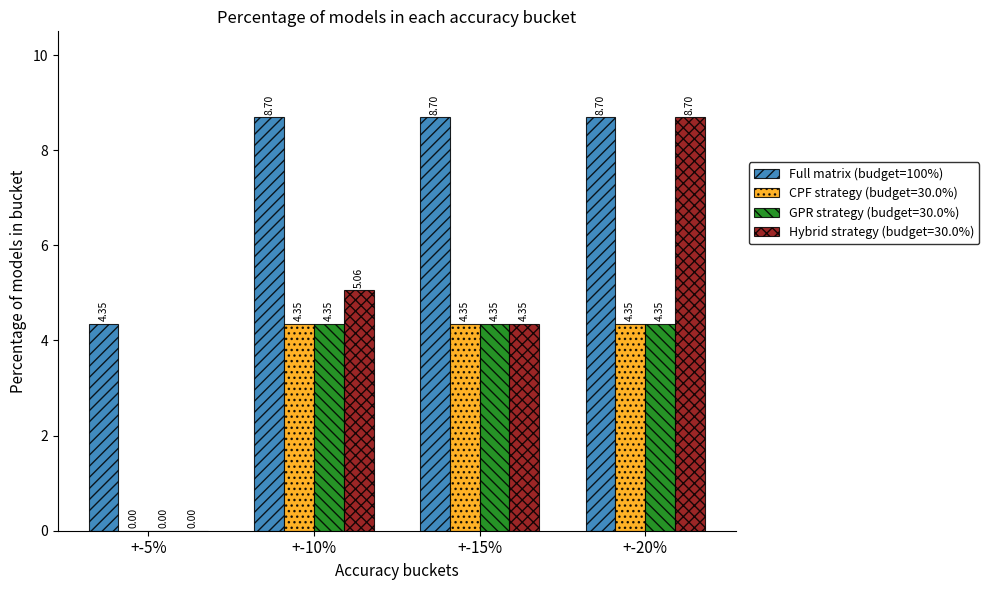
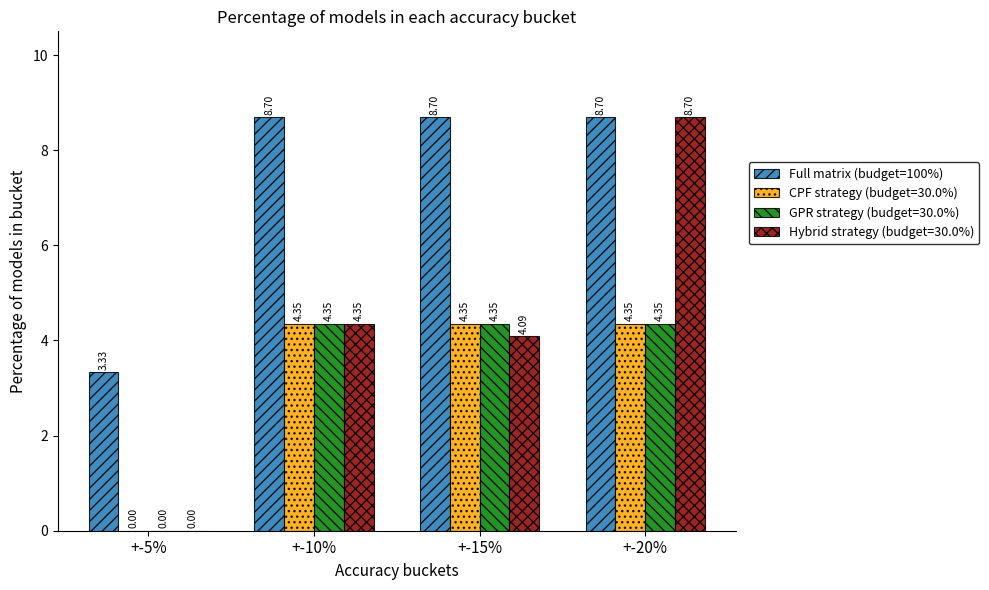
  {
    "Full matrix (budget=100%)": {
-     "+-5%": 4.35,
+     "+-5%": 3.33,
      "+-10%": 8.70,
      "+-15%": 8.70,
      "+-20%": 8.70
    },
    "CPF strategy (budget=30.0%)": {
      "+-5%": 0.00,
      "+-10%": 4.35,
      "+-15%": 4.35,
      "+-20%": 4.35
    },
    "GPR strategy (budget=30.0%)": {
      "+-5%": 0.00,
      "+-10%": 4.35,
      "+-15%": 4.35,
      "+-20%": 4.35
    },
    "Hybrid strategy (budget=30.0%)": {
      "+-5%": 0.00,
-     "+-10%": 5.06,
-     "+-15%": 4.35,
+     "+-10%": 4.35,
+     "+-15%": 4.09,
      "+-20%": 8.70
    }
  }
